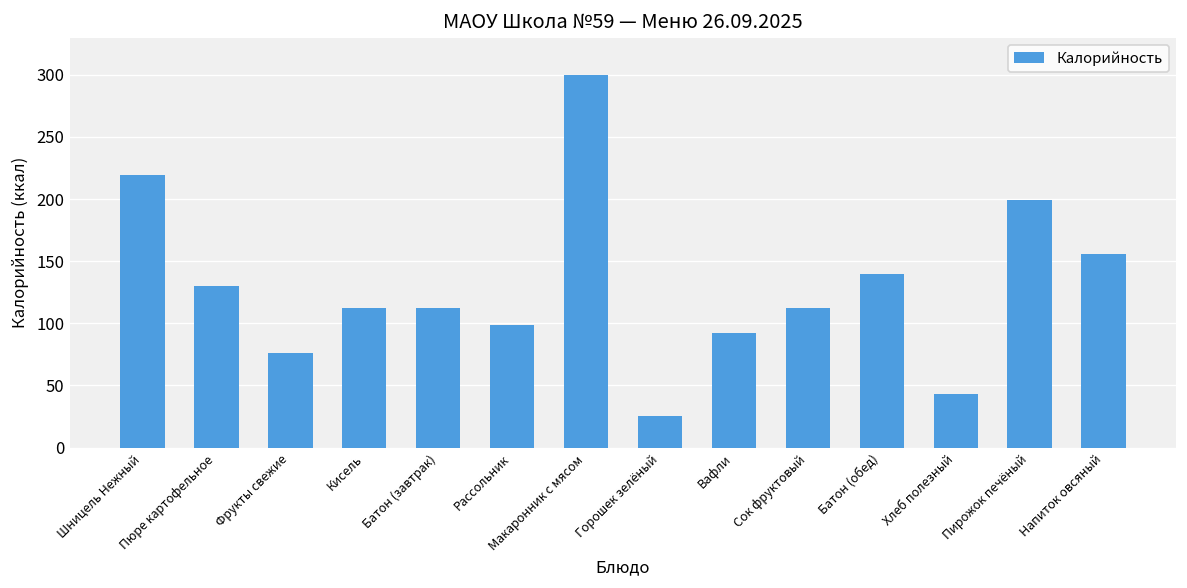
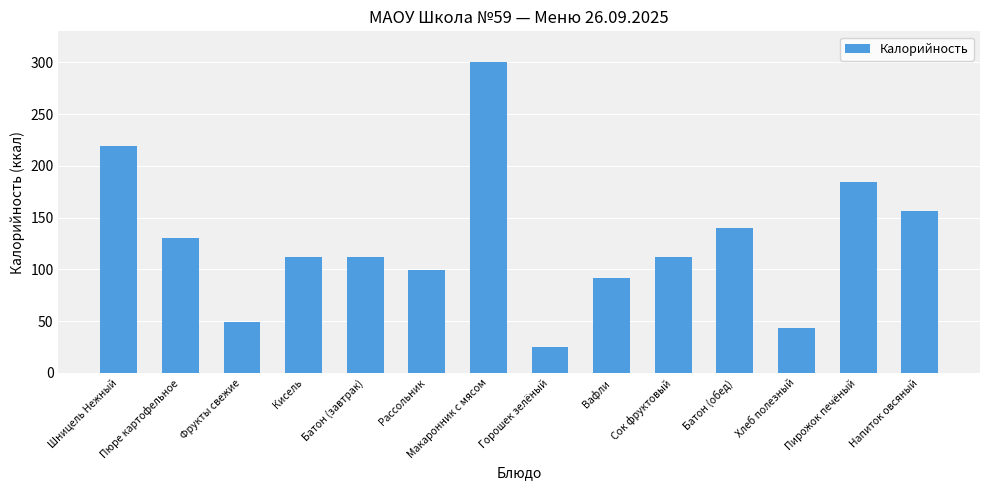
  {
    "Шницель Нежный": 219,
    "Пюре картофельное": 130,
-   "Фрукты свежие": 76,
+   "Фрукты свежие": 49,
    "Кисель": 112,
    "Батон (завтрак)": 112,
    "Рассольник": 99,
    "Макаронник с мясом": 300,
    "Горошек зелёный": 25,
    "Вафли": 92,
    "Сок фруктовый": 112,
    "Батон (обед)": 140,
    "Хлеб полезный": 43,
-   "Пирожок печёный": 199,
+   "Пирожок печёный": 184,
    "Напиток овсяный": 156
  }
